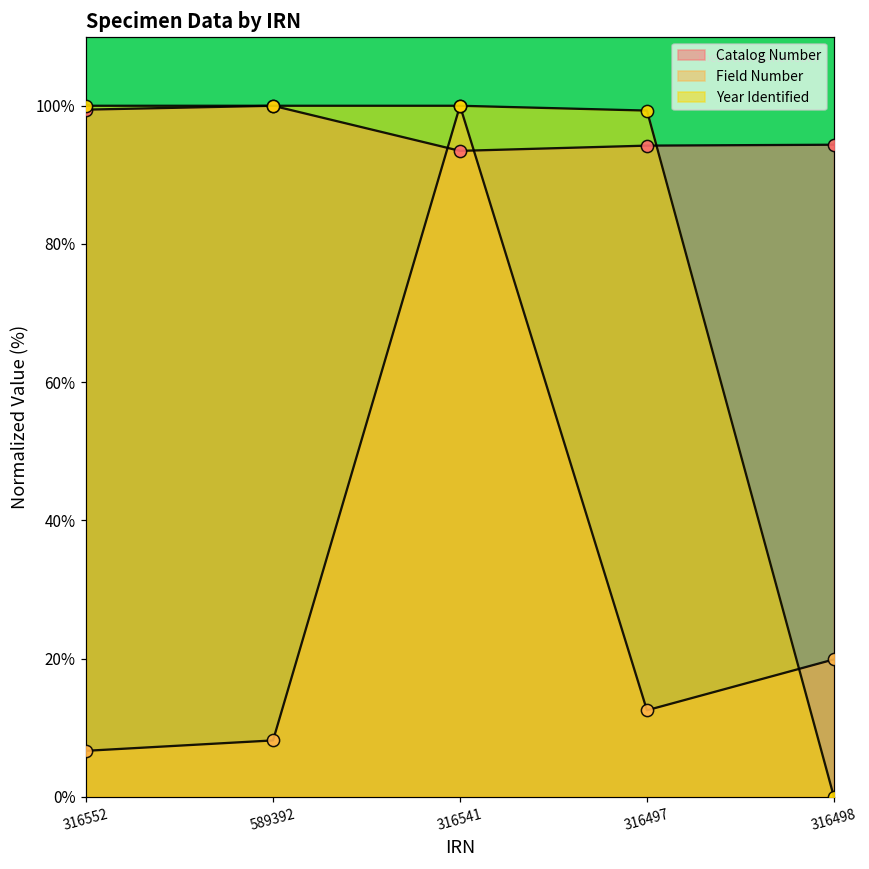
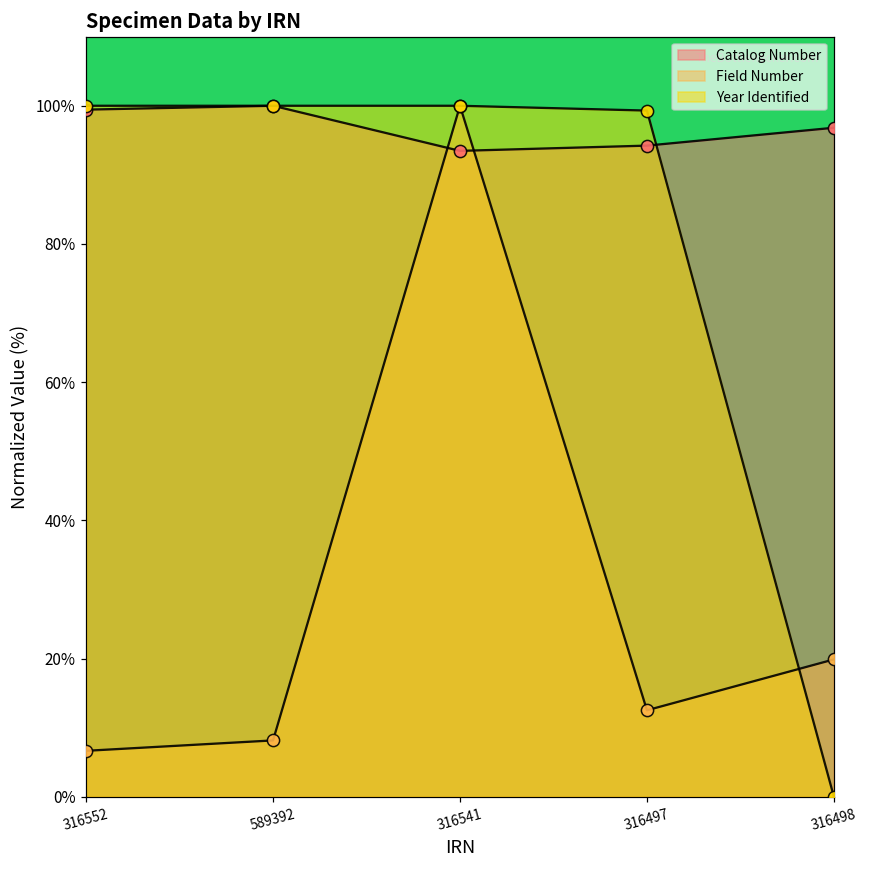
  {
    "Catalog Number": {
      "316552": "99%",
      "316541": "93%",
      "316497": "94%",
-     "316498": "94%"
+     "316498": "97%"
    }
  }
